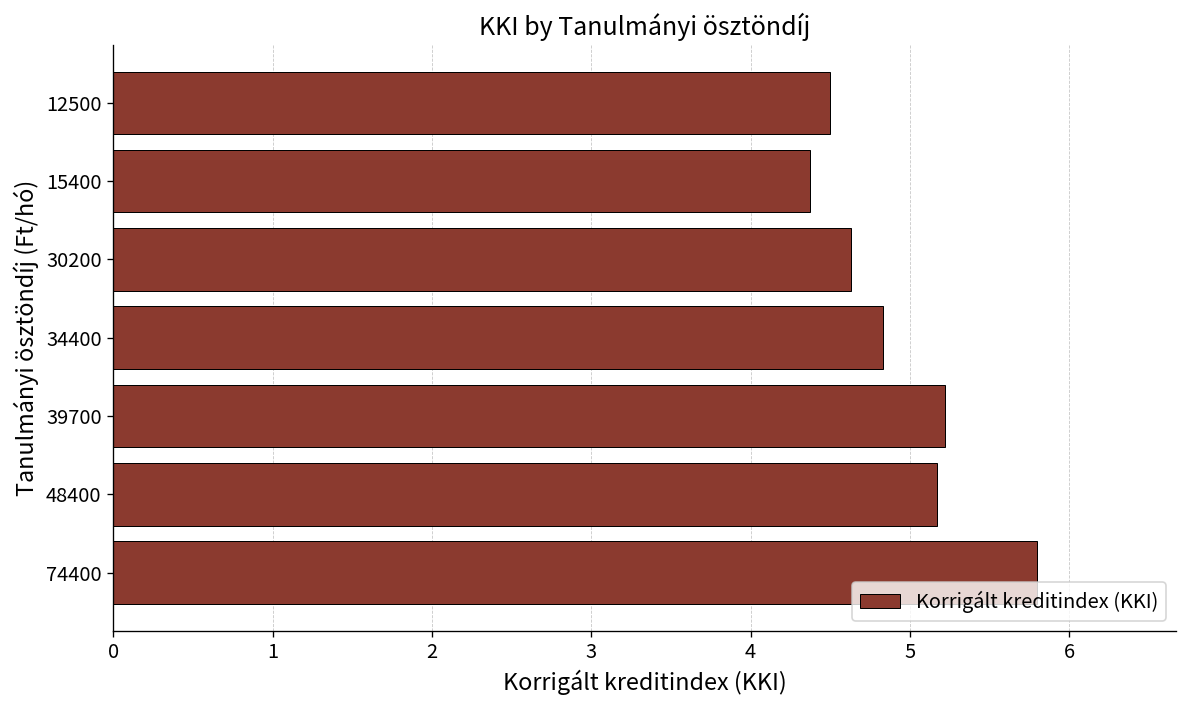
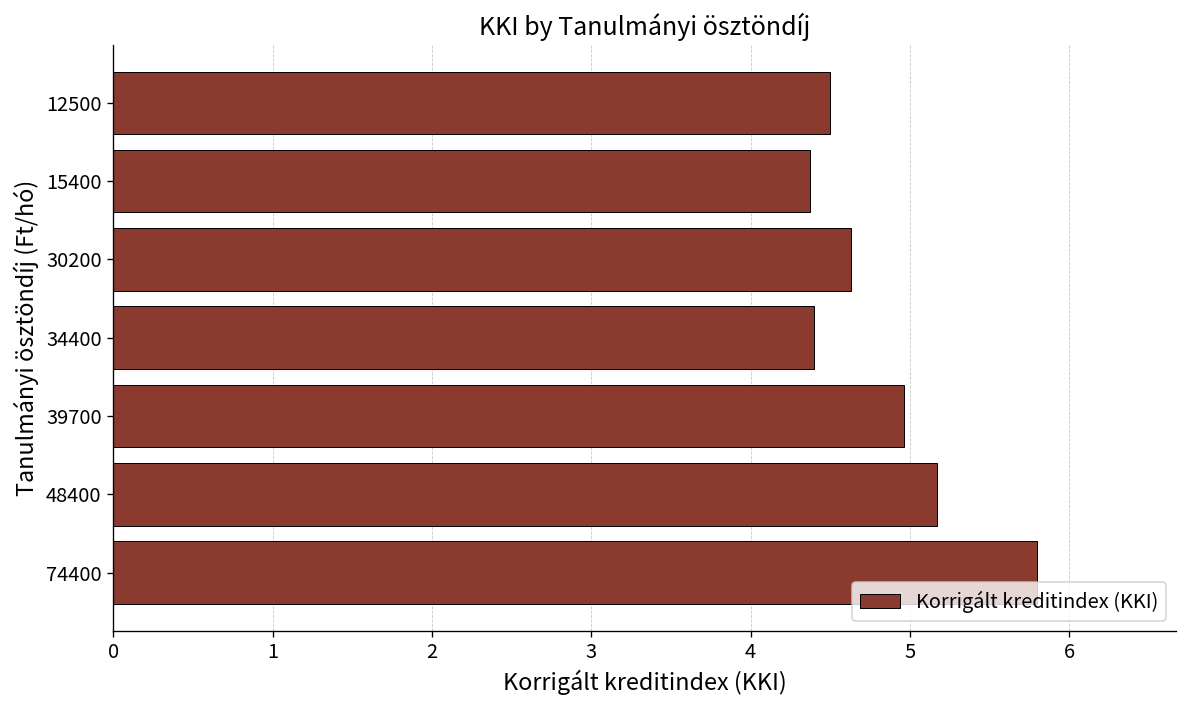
  {
    "12500": 4.50,
    "15400": 4.37,
    "30200": 4.63,
-   "34400": 4.83,
-   "39700": 5.22,
+   "34400": 4.40,
+   "39700": 4.96,
    "48400": 5.17,
    "74400": 5.80
  }
